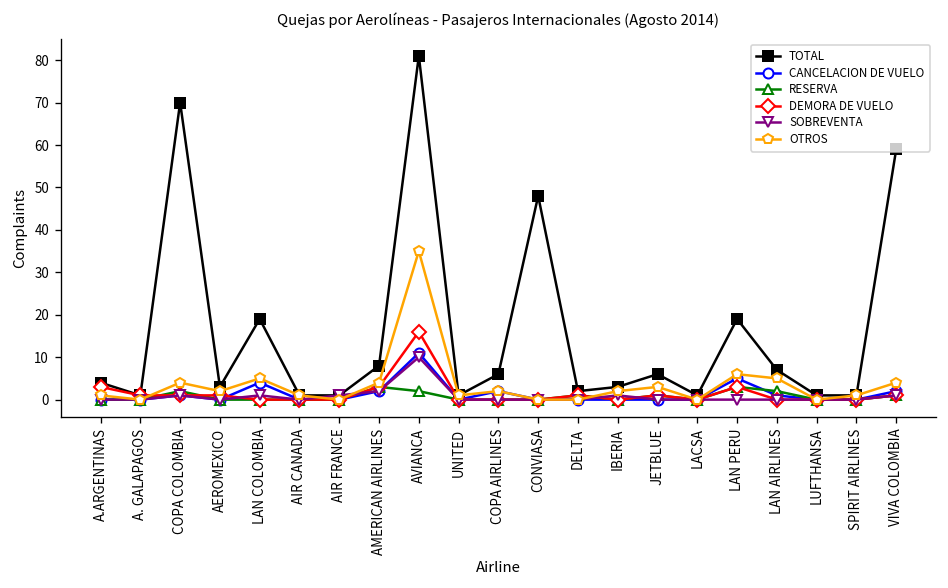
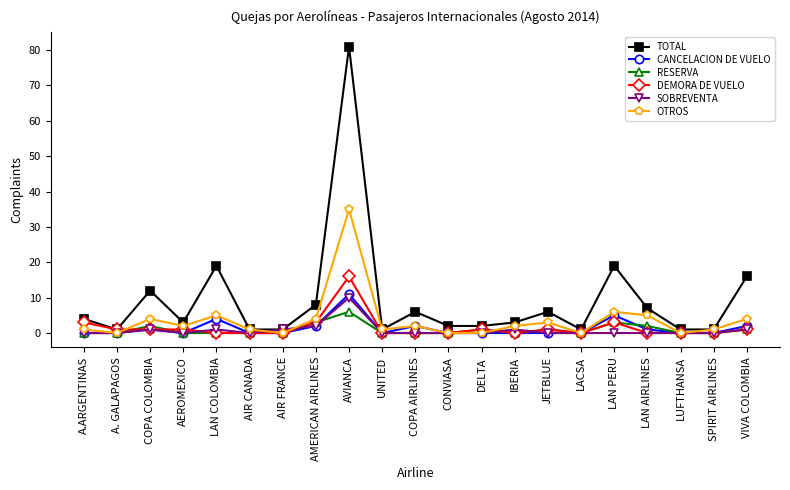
  {
    "TOTAL": {
      "A.ARGENTINAS": 4,
-     "COPA COLOMBIA": 70,
+     "COPA COLOMBIA": 12,
      "AEROMEXICO": 3,
      "LAN COLOMBIA": 19,
      "AMERICAN AIRLINES": 8,
      "AVIANCA": 81,
      "COPA AIRLINES": 6,
-     "CONVIASA": 48,
+     "CONVIASA": 2,
      "DELTA": 2,
      "IBERIA": 3,
      "JETBLUE": 6,
      "LACSA": 1,
      "LAN PERU": 19,
      "LAN AIRLINES": 7,
      "LUFTHANSA": 1,
-     "VIVA COLOMBIA": 59
+     "VIVA COLOMBIA": 16
    },
    "CANCELACION DE VUELO": {
      "LAN COLOMBIA": 4,
      "AVIANCA": 11,
      "LAN PERU": 5,
      "LAN AIRLINES": 1,
      "VIVA COLOMBIA": 2
    },
    "RESERVA": {
      "COPA COLOMBIA": 2,
-     "AVIANCA": 2,
+     "AVIANCA": 6,
      "LAN AIRLINES": 2
    },
    "DEMORA DE VUELO": {
      "A.ARGENTINAS": 3,
      "AEROMEXICO": 1,
      "AVIANCA": 16
    },
    "SOBREVENTA": {
      "LAN COLOMBIA": 1,
      "AVIANCA": 10,
      "IBERIA": 1,
      "LAN PERU": 0
    },
    "OTROS": {
      "A.ARGENTINAS": 1,
      "COPA COLOMBIA": 4,
      "AEROMEXICO": 2,
      "LAN COLOMBIA": 5,
      "AMERICAN AIRLINES": 4,
      "AVIANCA": 35,
      "IBERIA": 2,
      "JETBLUE": 3,
      "LAN PERU": 6,
      "LAN AIRLINES": 5,
      "VIVA COLOMBIA": 4
    }
  }
